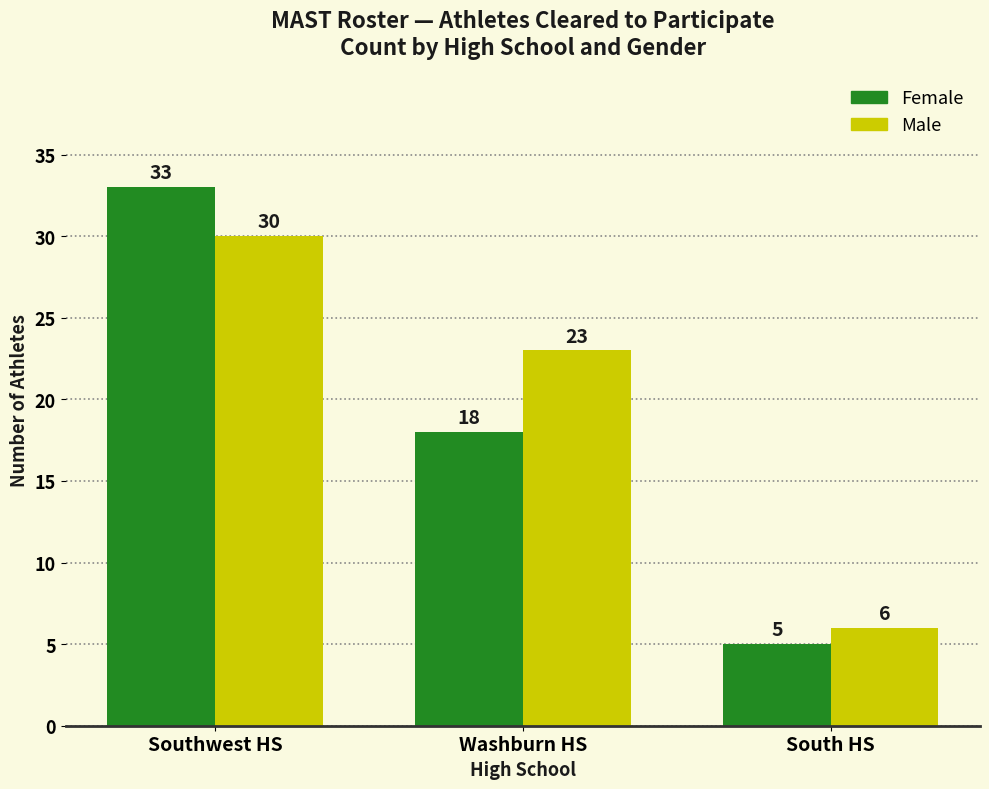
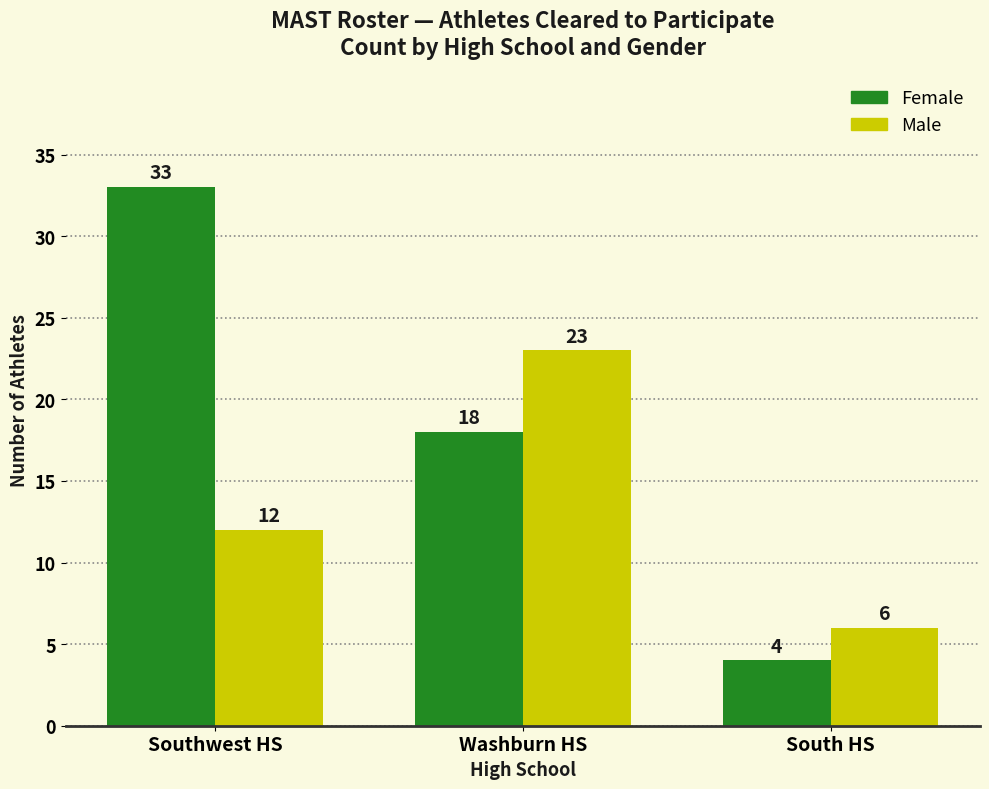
  {
    "Female": {
      "Southwest HS": 33,
      "Washburn HS": 18,
-     "South HS": 5
+     "South HS": 4
    },
    "Male": {
-     "Southwest HS": 30,
+     "Southwest HS": 12,
      "Washburn HS": 23,
      "South HS": 6
    }
  }
